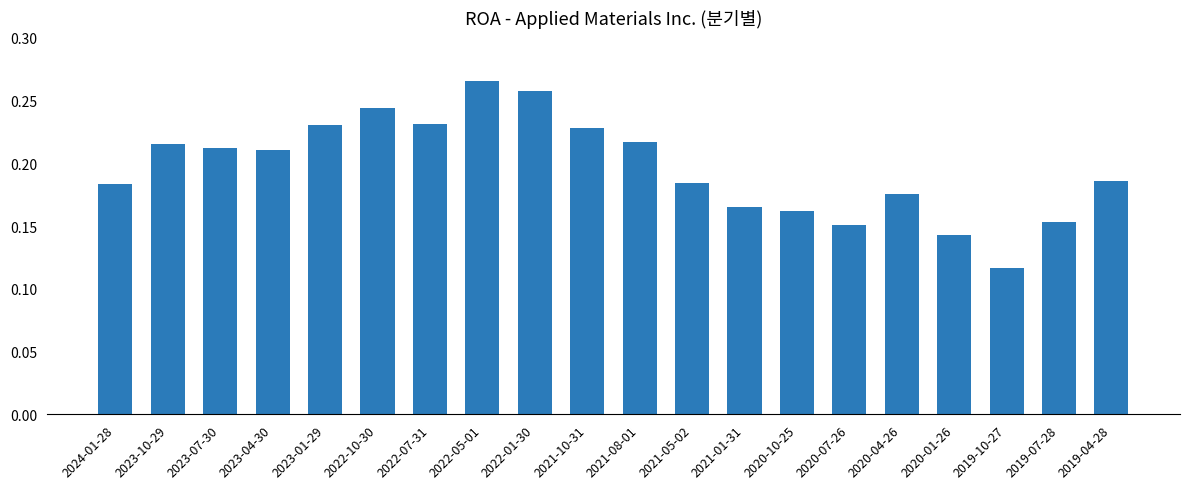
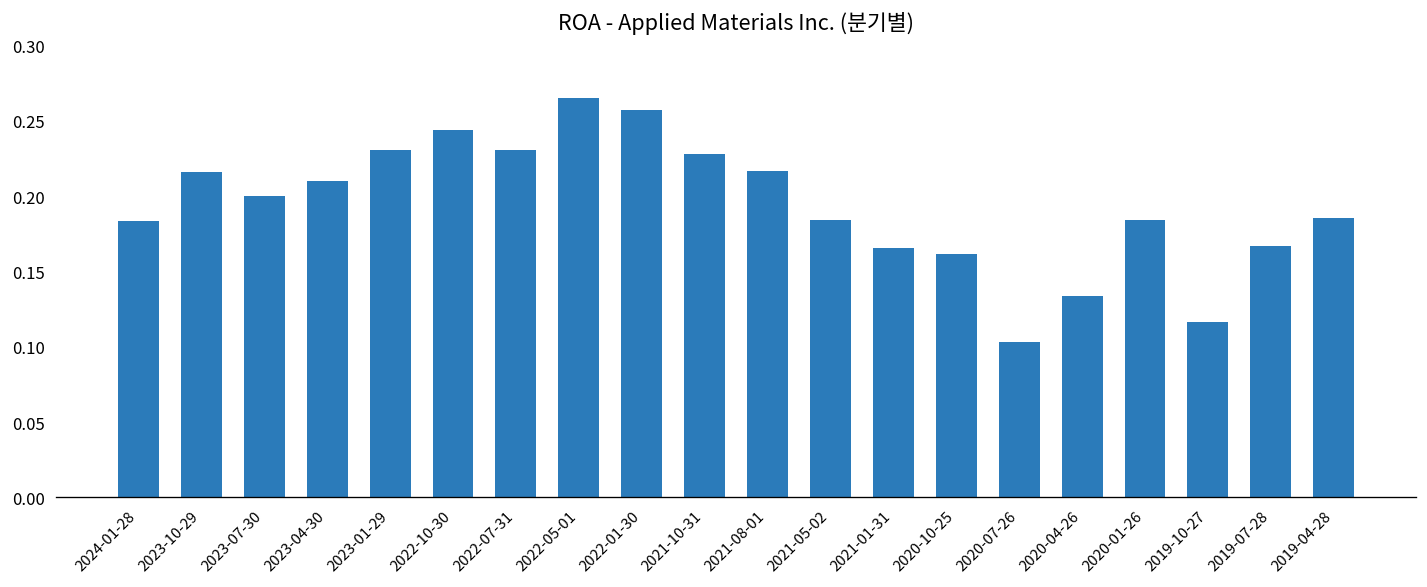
  {
    "2024-01-28": 0.184,
    "2023-10-29": 0.216,
-   "2023-07-30": 0.212,
+   "2023-07-30": 0.200,
    "2023-04-30": 0.210,
    "2023-01-29": 0.231,
    "2022-10-30": 0.244,
    "2022-07-31": 0.231,
    "2022-05-01": 0.265,
    "2022-01-30": 0.258,
    "2021-10-31": 0.228,
    "2021-08-01": 0.217,
    "2021-05-02": 0.184,
    "2021-01-31": 0.166,
    "2020-10-25": 0.162,
-   "2020-07-26": 0.151,
-   "2020-04-26": 0.176,
-   "2020-01-26": 0.143,
+   "2020-07-26": 0.103,
+   "2020-04-26": 0.134,
+   "2020-01-26": 0.184,
    "2019-10-27": 0.116,
-   "2019-07-28": 0.153,
+   "2019-07-28": 0.167,
    "2019-04-28": 0.186
  }
